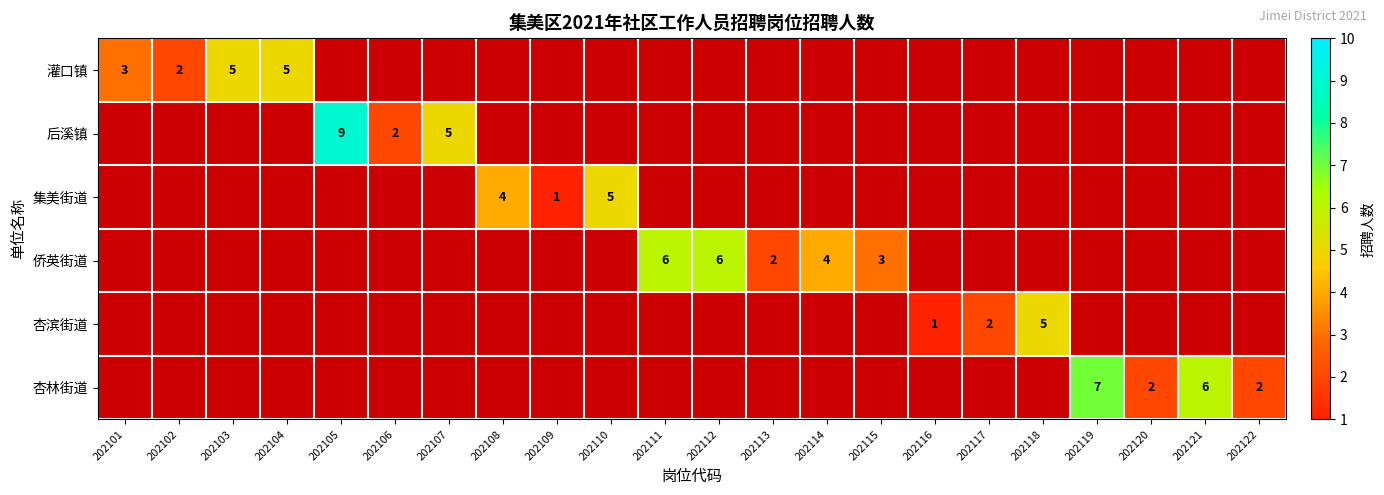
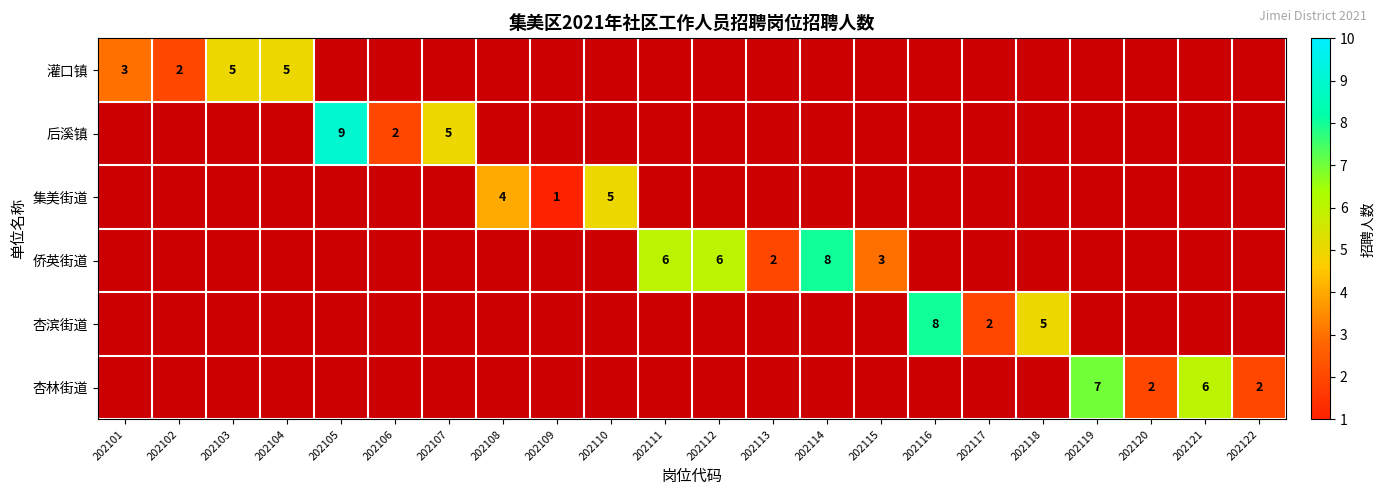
  {
    "灌口镇": {
      "202101": 3,
      "202102": 2,
      "202103": 5,
      "202104": 5
    },
    "后溪镇": {
      "202105": 9,
      "202106": 2,
      "202107": 5
    },
    "集美街道": {
      "202108": 4,
      "202109": 1,
      "202110": 5
    },
    "侨英街道": {
      "202111": 6,
      "202112": 6,
      "202113": 2,
-     "202114": 4,
+     "202114": 8,
      "202115": 3
    },
    "杏滨街道": {
-     "202116": 1,
+     "202116": 8,
      "202117": 2,
      "202118": 5
    },
    "杏林街道": {
      "202119": 7,
      "202120": 2,
      "202121": 6,
      "202122": 2
    }
  }
